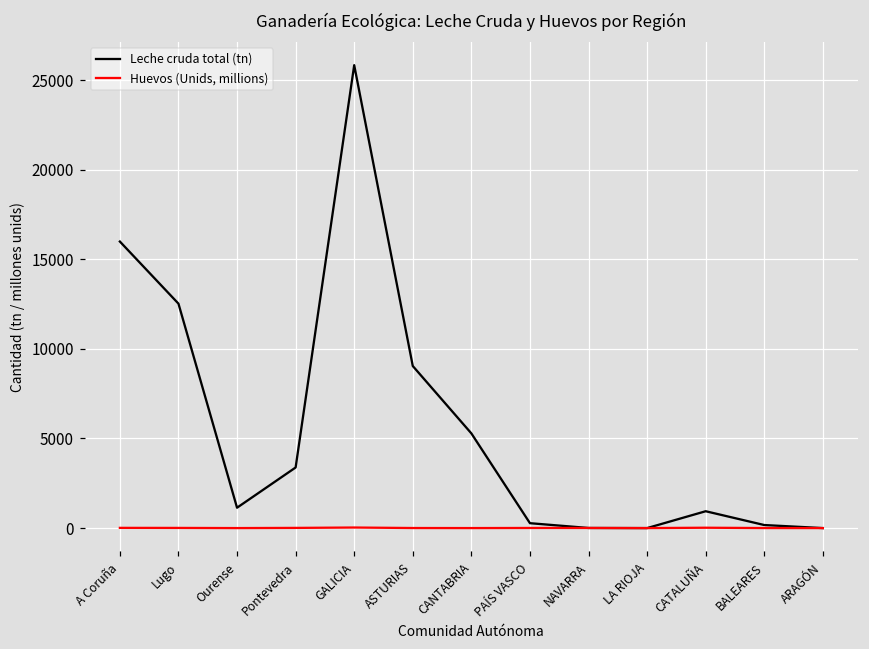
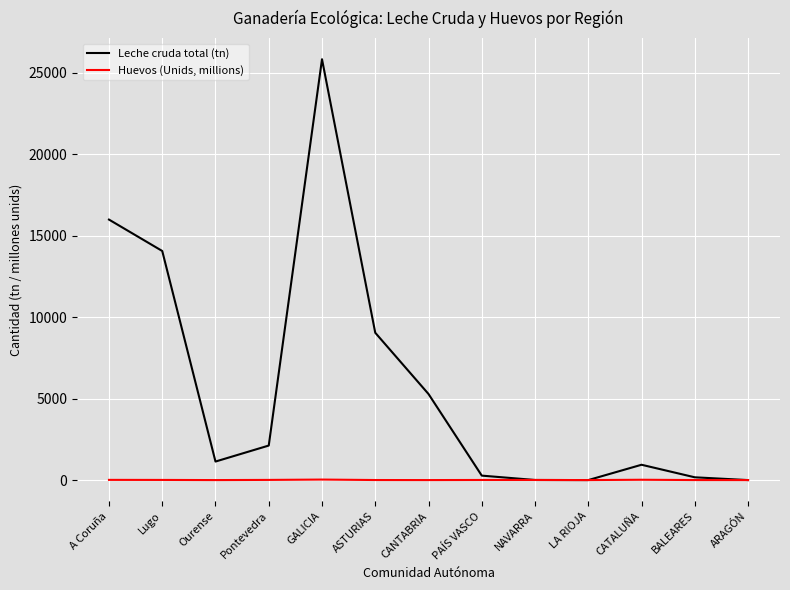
  {
    "Leche cruda total (tn)": {
      "A Coruña": 16000,
-     "Lugo": 12500,
+     "Lugo": 14100,
      "Ourense": 1100,
-     "Pontevedra": 3400,
+     "Pontevedra": 2100,
      "GALICIA": 25800,
      "ASTURIAS": 9000,
      "CANTABRIA": 5300,
      "PAÍS VASCO": 300,
      "CATALUÑA": 900,
      "BALEARES": 200
    },
    "Huevos (Unids, millions)": {
      "A Coruña": 0,
      "Lugo": 0,
      "Ourense": 0,
      "Pontevedra": 0,
      "GALICIA": 0,
      "ASTURIAS": 0,
      "CANTABRIA": 0,
      "PAÍS VASCO": 0,
      "CATALUÑA": 0,
      "BALEARES": 0
    }
  }
